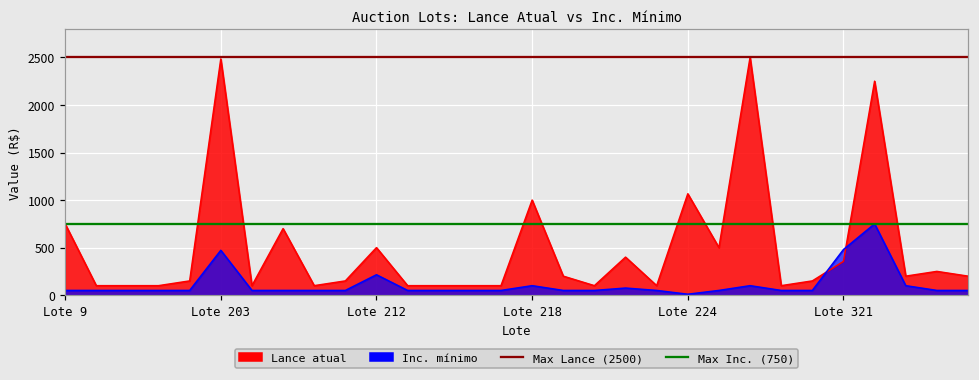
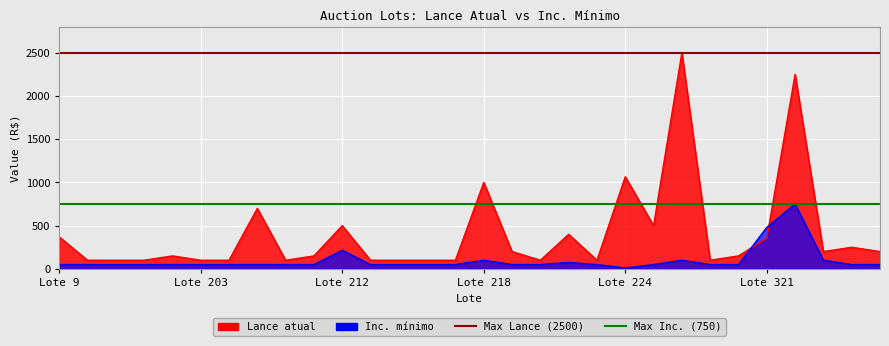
  {
    "Lance atual": {
-     "Lote 9": 800,
-     "Lote 203": 2500,
+     "Lote 9": 400,
+     "Lote 203": 100,
      "Lote 212": 500,
      "Lote 218": 1000,
      "Lote 224": 1100,
      "Lote 321": 400
    },
    "Inc. mínimo": {
      "Lote 9": 100,
-     "Lote 203": 500,
+     "Lote 203": 100,
      "Lote 212": 200,
      "Lote 218": 100,
      "Lote 224": 0,
      "Lote 321": 500
    }
  }
